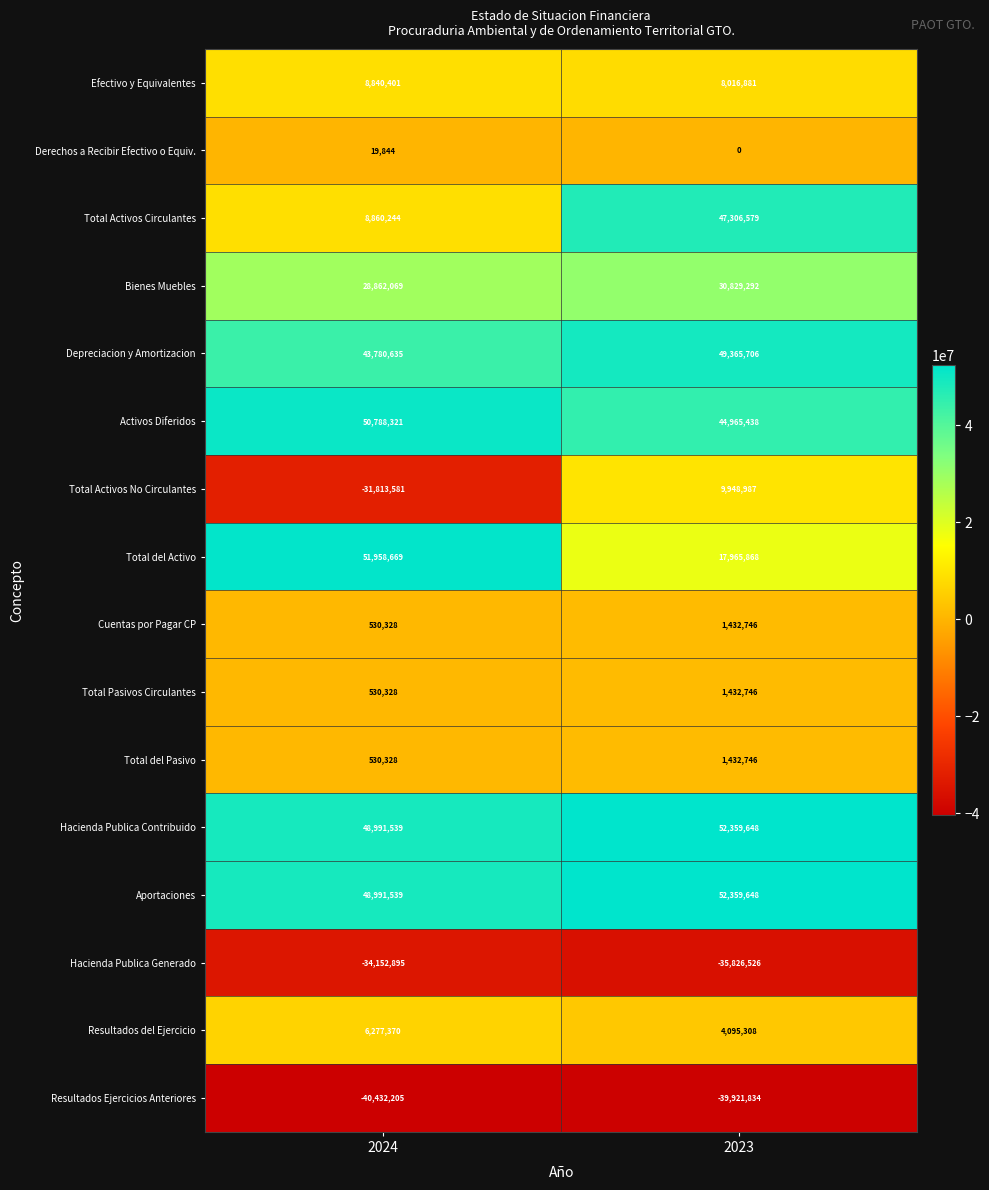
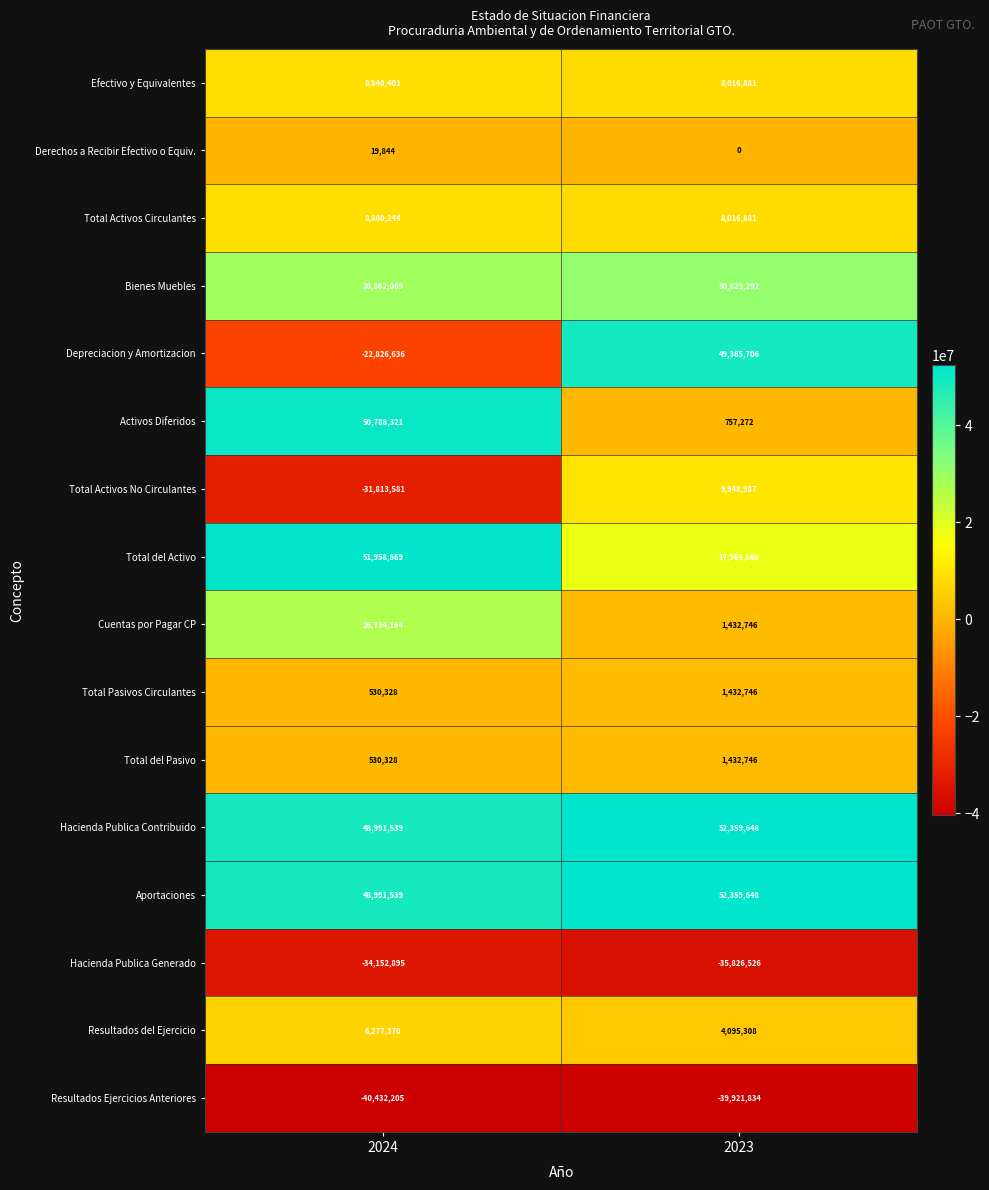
  {
    "Efectivo y Equivalentes": {
      "2024": "8,840,401",
      "2023": "8,016,881"
    },
    "Derechos a Recibir Efectivo o Equiv.": {
      "2024": "19,844",
      "2023": "0"
    },
    "Total Activos Circulantes": {
      "2024": "8,860,244",
-     "2023": "47,306,579"
+     "2023": "8,016,881"
    },
    "Bienes Muebles": {
      "2024": "28,862,069",
      "2023": "30,829,292"
    },
    "Depreciacion y Amortizacion": {
-     "2024": "43,780,635",
+     "2024": "-22,826,636",
      "2023": "49,365,706"
    },
    "Activos Diferidos": {
      "2024": "50,788,321",
-     "2023": "44,965,438"
+     "2023": "757,272"
    },
    "Total Activos No Circulantes": {
      "2024": "-31,813,581",
      "2023": "9,948,987"
    },
    "Total del Activo": {
      "2024": "51,958,669",
      "2023": "17,965,868"
    },
    "Cuentas por Pagar CP": {
-     "2024": "530,328",
+     "2024": "26,734,164",
      "2023": "1,432,746"
    },
    "Total Pasivos Circulantes": {
      "2024": "530,328",
      "2023": "1,432,746"
    },
    "Total del Pasivo": {
      "2024": "530,328",
      "2023": "1,432,746"
    },
    "Hacienda Publica Contribuido": {
      "2024": "48,991,539",
      "2023": "52,359,648"
    },
    "Aportaciones": {
      "2024": "48,991,539",
      "2023": "52,359,648"
    },
    "Hacienda Publica Generado": {
      "2024": "-34,152,895",
      "2023": "-35,826,526"
    },
    "Resultados del Ejercicio": {
      "2024": "6,277,370",
      "2023": "4,095,308"
    },
    "Resultados Ejercicios Anteriores": {
      "2024": "-40,432,205",
      "2023": "-39,921,834"
    }
  }
